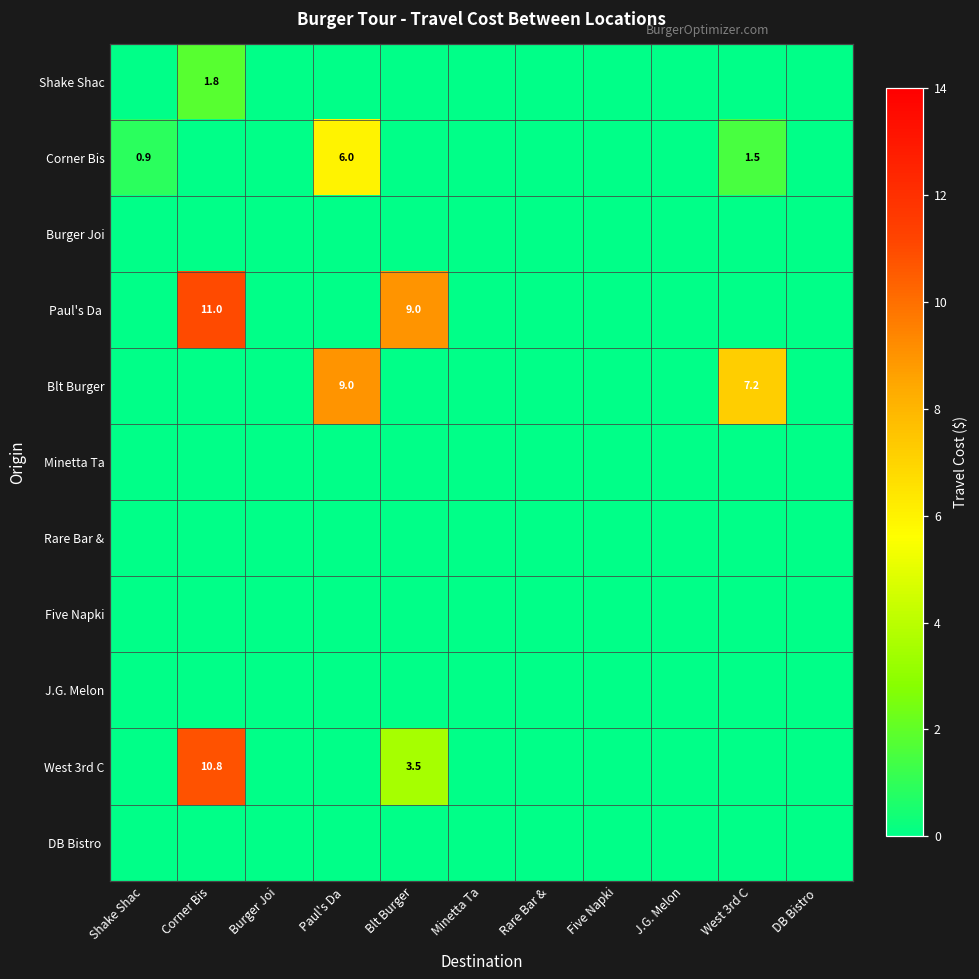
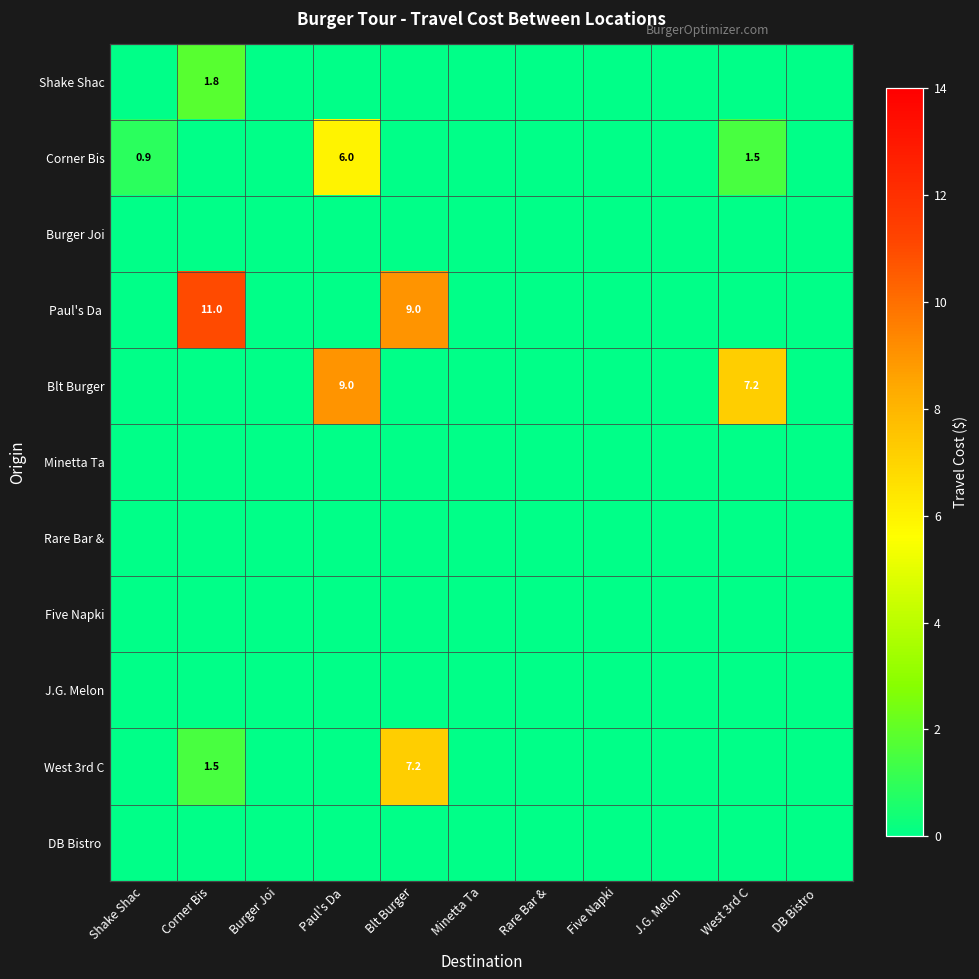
  {
    "Shake Shac": {
      "Corner Bis": 1.8
    },
    "Corner Bis": {
      "Shake Shac": 0.9,
      "Paul's Da": 6.0,
      "West 3rd C": 1.5
    },
    "Paul's Da": {
      "Corner Bis": 11.0,
      "Blt Burger": 9.0
    },
    "Blt Burger": {
      "Paul's Da": 9.0,
      "West 3rd C": 7.2
    },
    "West 3rd C": {
-     "Corner Bis": 10.8,
-     "Blt Burger": 3.5
+     "Corner Bis": 1.5,
+     "Blt Burger": 7.2
    }
  }
